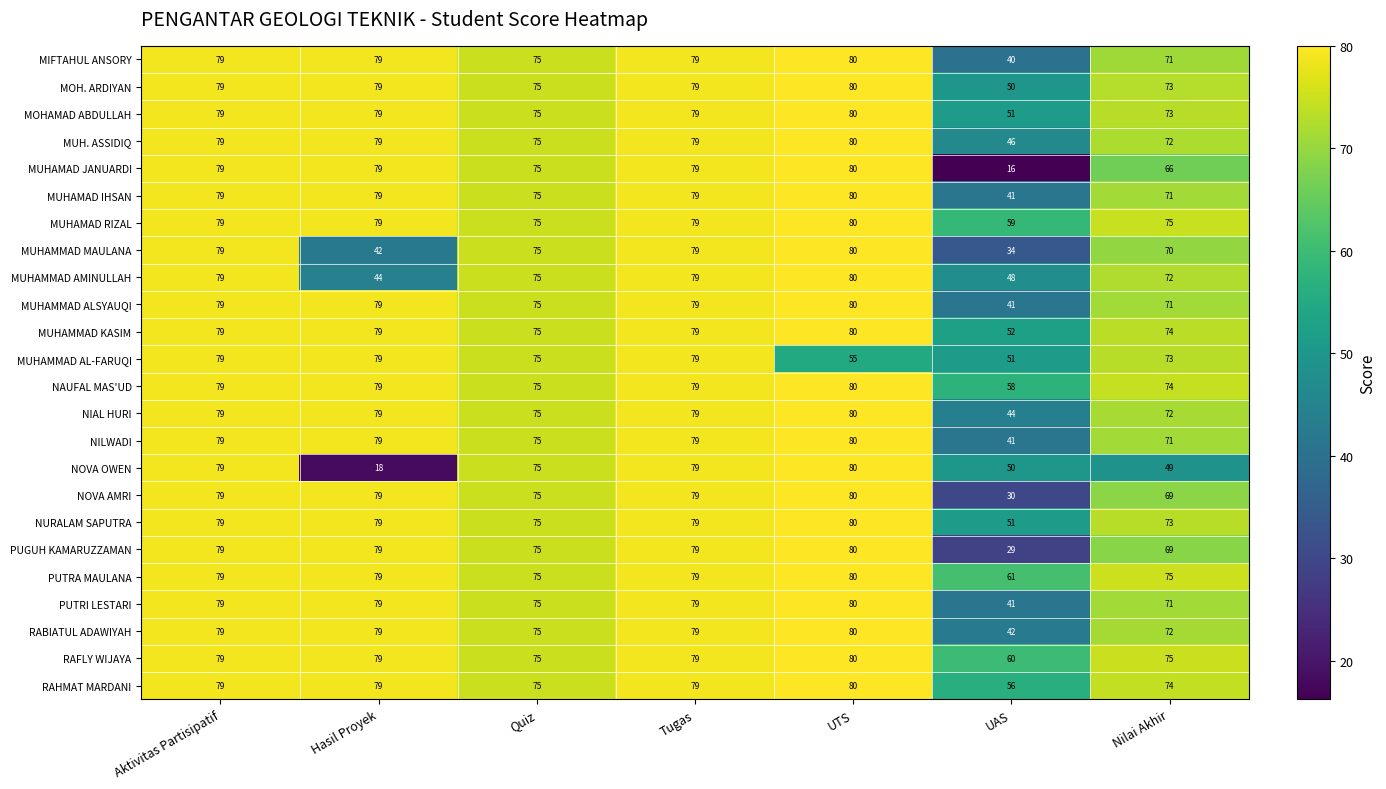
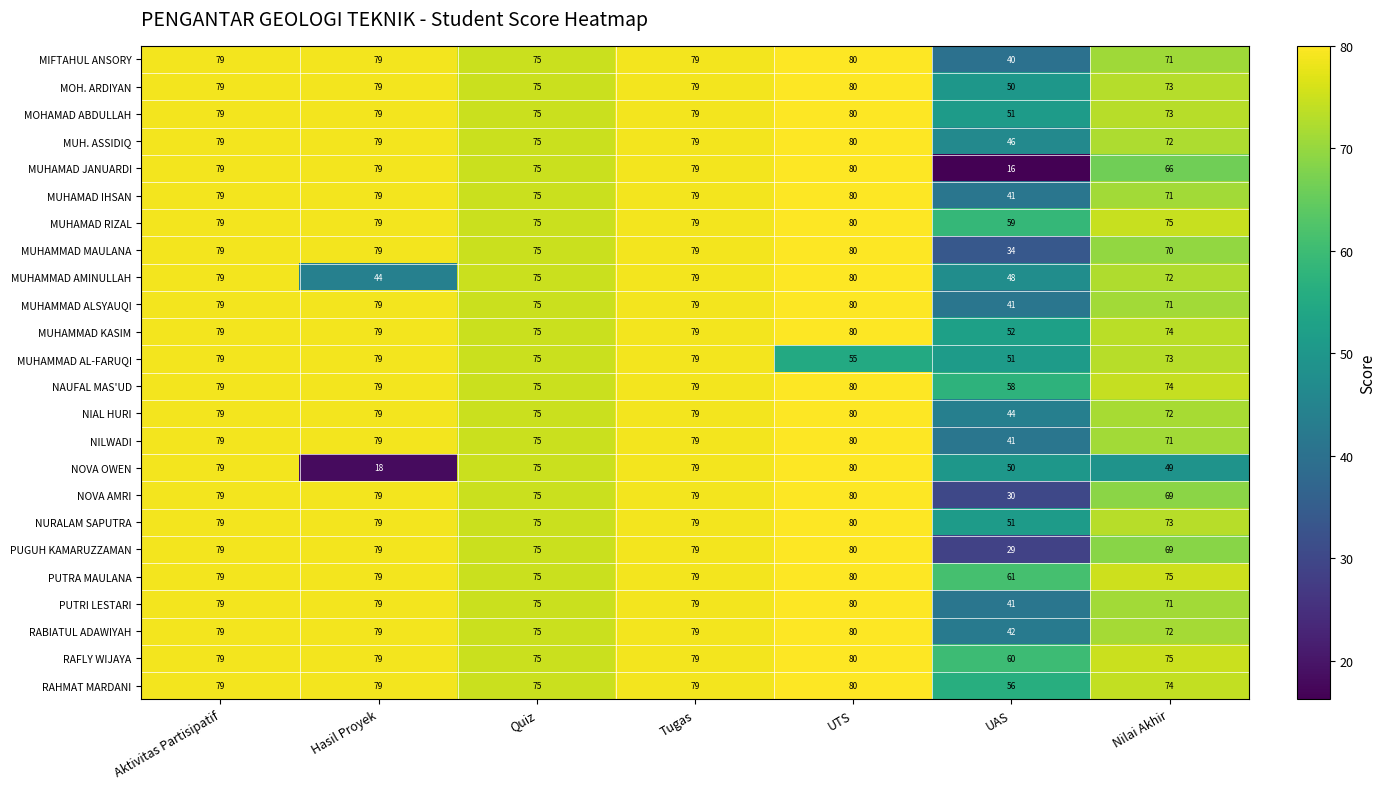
  {
    "MIFTAHUL ANSORY": {
      "Aktivitas Partisipatif": 79,
      "Hasil Proyek": 79,
      "Quiz": 75,
      "Tugas": 79,
      "UTS": 80,
      "UAS": 40,
      "Nilai Akhir": 71
    },
    "MOH. ARDIYAN": {
      "Aktivitas Partisipatif": 79,
      "Hasil Proyek": 79,
      "Quiz": 75,
      "Tugas": 79,
      "UTS": 80,
      "UAS": 50,
      "Nilai Akhir": 73
    },
    "MOHAMAD ABDULLAH": {
      "Aktivitas Partisipatif": 79,
      "Hasil Proyek": 79,
      "Quiz": 75,
      "Tugas": 79,
      "UTS": 80,
      "UAS": 51,
      "Nilai Akhir": 73
    },
    "MUH. ASSIDIQ": {
      "Aktivitas Partisipatif": 79,
      "Hasil Proyek": 79,
      "Quiz": 75,
      "Tugas": 79,
      "UTS": 80,
      "UAS": 46,
      "Nilai Akhir": 72
    },
    "MUHAMAD JANUARDI": {
      "Aktivitas Partisipatif": 79,
      "Hasil Proyek": 79,
      "Quiz": 75,
      "Tugas": 79,
      "UTS": 80,
      "UAS": 16,
      "Nilai Akhir": 66
    },
    "MUHAMAD IHSAN": {
      "Aktivitas Partisipatif": 79,
      "Hasil Proyek": 79,
      "Quiz": 75,
      "Tugas": 79,
      "UTS": 80,
      "UAS": 41,
      "Nilai Akhir": 71
    },
    "MUHAMAD RIZAL": {
      "Aktivitas Partisipatif": 79,
      "Hasil Proyek": 79,
      "Quiz": 75,
      "Tugas": 79,
      "UTS": 80,
      "UAS": 59,
      "Nilai Akhir": 75
    },
    "MUHAMMAD MAULANA": {
      "Aktivitas Partisipatif": 79,
-     "Hasil Proyek": 42,
+     "Hasil Proyek": 79,
      "Quiz": 75,
      "Tugas": 79,
      "UTS": 80,
      "UAS": 34,
      "Nilai Akhir": 70
    },
    "MUHAMMAD AMINULLAH": {
      "Aktivitas Partisipatif": 79,
      "Hasil Proyek": 44,
      "Quiz": 75,
      "Tugas": 79,
      "UTS": 80,
      "UAS": 48,
      "Nilai Akhir": 72
    },
    "MUHAMMAD ALSYAUQI": {
      "Aktivitas Partisipatif": 79,
      "Hasil Proyek": 79,
      "Quiz": 75,
      "Tugas": 79,
      "UTS": 80,
      "UAS": 41,
      "Nilai Akhir": 71
    },
    "MUHAMMAD KASIM": {
      "Aktivitas Partisipatif": 79,
      "Hasil Proyek": 79,
      "Quiz": 75,
      "Tugas": 79,
      "UTS": 80,
      "UAS": 52,
      "Nilai Akhir": 74
    },
    "MUHAMMAD AL-FARUQI": {
      "Aktivitas Partisipatif": 79,
      "Hasil Proyek": 79,
      "Quiz": 75,
      "Tugas": 79,
      "UTS": 55,
      "UAS": 51,
      "Nilai Akhir": 73
    },
    "NAUFAL MAS'UD": {
      "Aktivitas Partisipatif": 79,
      "Hasil Proyek": 79,
      "Quiz": 75,
      "Tugas": 79,
      "UTS": 80,
      "UAS": 58,
      "Nilai Akhir": 74
    },
    "NIAL HURI": {
      "Aktivitas Partisipatif": 79,
      "Hasil Proyek": 79,
      "Quiz": 75,
      "Tugas": 79,
      "UTS": 80,
      "UAS": 44,
      "Nilai Akhir": 72
    },
    "NILWADI": {
      "Aktivitas Partisipatif": 79,
      "Hasil Proyek": 79,
      "Quiz": 75,
      "Tugas": 79,
      "UTS": 80,
      "UAS": 41,
      "Nilai Akhir": 71
    },
    "NOVA OWEN": {
      "Aktivitas Partisipatif": 79,
      "Hasil Proyek": 18,
      "Quiz": 75,
      "Tugas": 79,
      "UTS": 80,
      "UAS": 50,
      "Nilai Akhir": 49
    },
    "NOVA AMRI": {
      "Aktivitas Partisipatif": 79,
      "Hasil Proyek": 79,
      "Quiz": 75,
      "Tugas": 79,
      "UTS": 80,
      "UAS": 30,
      "Nilai Akhir": 69
    },
    "NURALAM SAPUTRA": {
      "Aktivitas Partisipatif": 79,
      "Hasil Proyek": 79,
      "Quiz": 75,
      "Tugas": 79,
      "UTS": 80,
      "UAS": 51,
      "Nilai Akhir": 73
    },
    "PUGUH KAMARUZZAMAN": {
      "Aktivitas Partisipatif": 79,
      "Hasil Proyek": 79,
      "Quiz": 75,
      "Tugas": 79,
      "UTS": 80,
      "UAS": 29,
      "Nilai Akhir": 69
    },
    "PUTRA MAULANA": {
      "Aktivitas Partisipatif": 79,
      "Hasil Proyek": 79,
      "Quiz": 75,
      "Tugas": 79,
      "UTS": 80,
      "UAS": 61,
      "Nilai Akhir": 75
    },
    "PUTRI LESTARI": {
      "Aktivitas Partisipatif": 79,
      "Hasil Proyek": 79,
      "Quiz": 75,
      "Tugas": 79,
      "UTS": 80,
      "UAS": 41,
      "Nilai Akhir": 71
    },
    "RABIATUL ADAWIYAH": {
      "Aktivitas Partisipatif": 79,
      "Hasil Proyek": 79,
      "Quiz": 75,
      "Tugas": 79,
      "UTS": 80,
      "UAS": 42,
      "Nilai Akhir": 72
    },
    "RAFLY WIJAYA": {
      "Aktivitas Partisipatif": 79,
      "Hasil Proyek": 79,
      "Quiz": 75,
      "Tugas": 79,
      "UTS": 80,
      "UAS": 60,
      "Nilai Akhir": 75
    },
    "RAHMAT MARDANI": {
      "Aktivitas Partisipatif": 79,
      "Hasil Proyek": 79,
      "Quiz": 75,
      "Tugas": 79,
      "UTS": 80,
      "UAS": 56,
      "Nilai Akhir": 74
    }
  }
